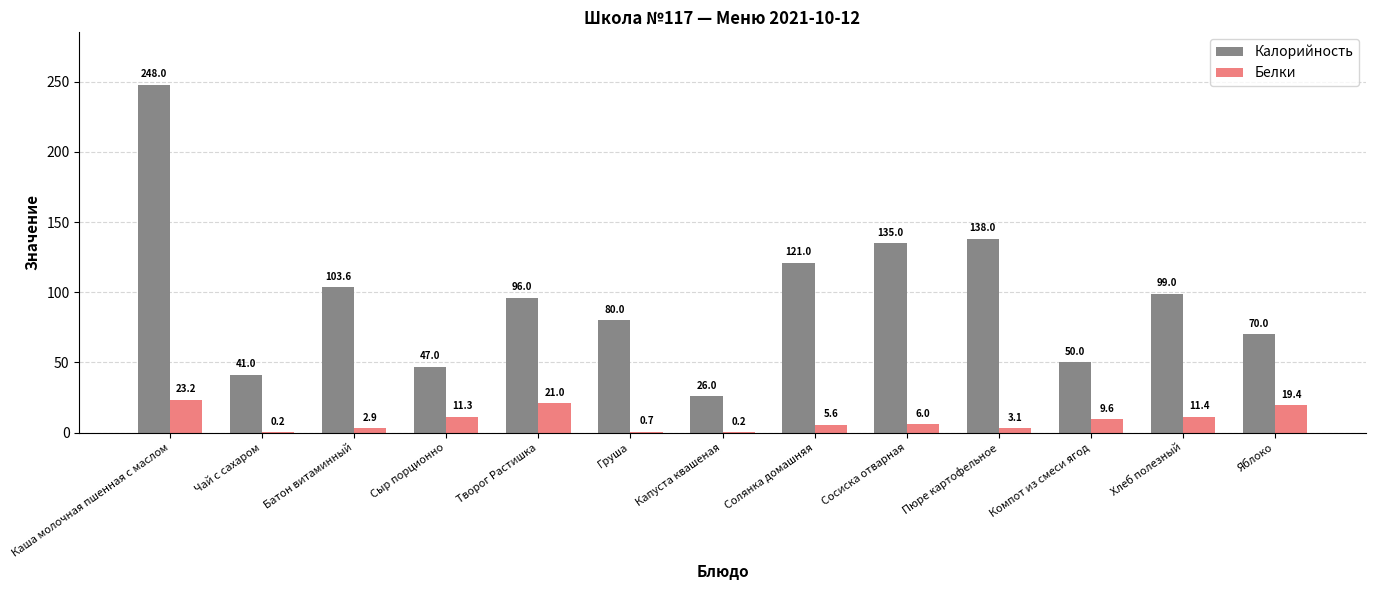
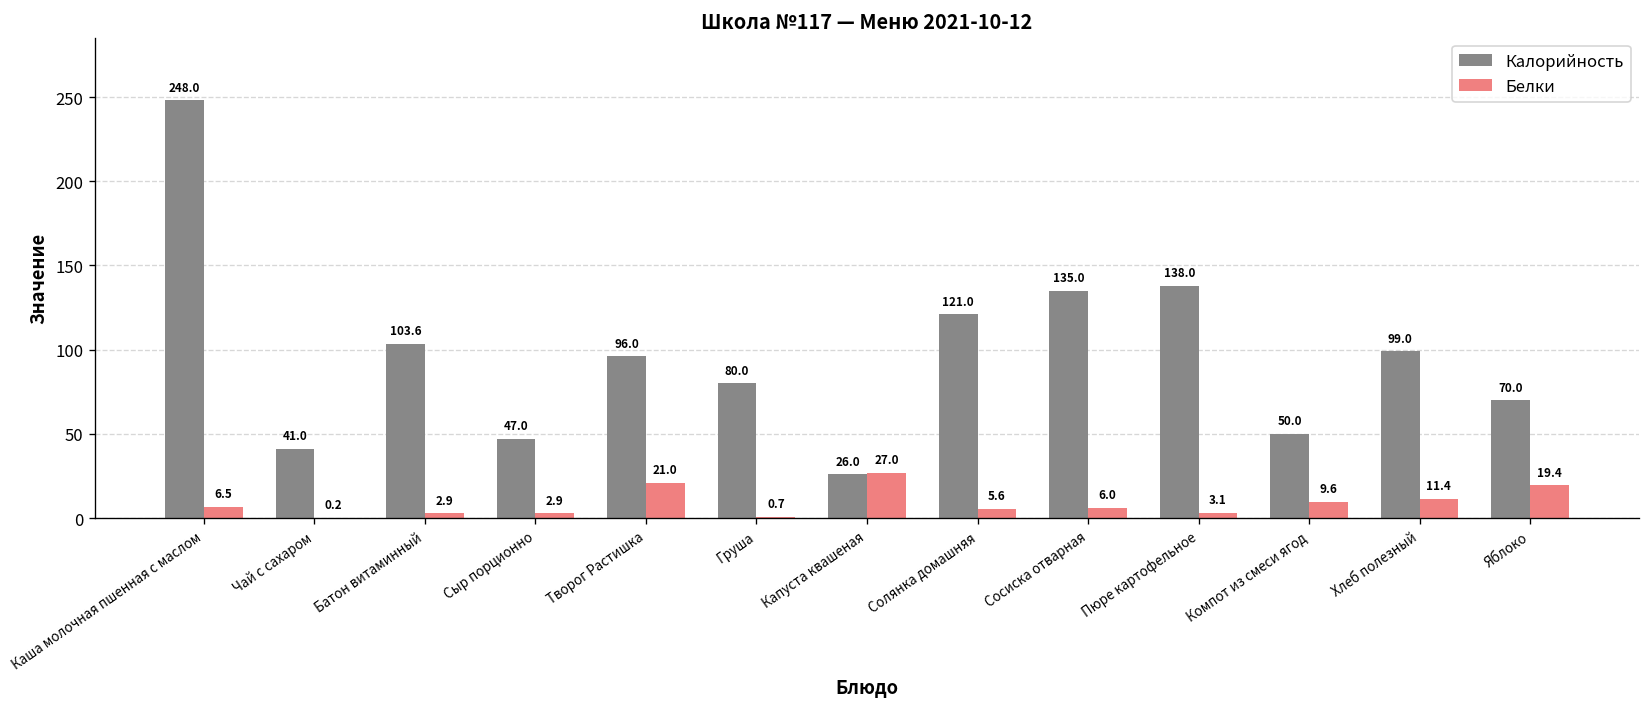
  {
    "Калорийность": {
      "Каша молочная пшенная с маслом": 248.0,
      "Чай с сахаром": 41.0,
      "Батон витаминный": 103.6,
      "Сыр порционно": 47.0,
      "Творог Растишка": 96.0,
      "Груша": 80.0,
      "Капуста квашеная": 26.0,
      "Солянка домашняя": 121.0,
      "Сосиска отварная": 135.0,
      "Пюре картофельное": 138.0,
      "Компот из смеси ягод": 50.0,
      "Хлеб полезный": 99.0,
      "Яблоко": 70.0
    },
    "Белки": {
-     "Каша молочная пшенная с маслом": 23.2,
+     "Каша молочная пшенная с маслом": 6.5,
      "Чай с сахаром": 0.2,
      "Батон витаминный": 2.9,
-     "Сыр порционно": 11.3,
+     "Сыр порционно": 2.9,
      "Творог Растишка": 21.0,
      "Груша": 0.7,
-     "Капуста квашеная": 0.2,
+     "Капуста квашеная": 27.0,
      "Солянка домашняя": 5.6,
      "Сосиска отварная": 6.0,
      "Пюре картофельное": 3.1,
      "Компот из смеси ягод": 9.6,
      "Хлеб полезный": 11.4,
      "Яблоко": 19.4
    }
  }
